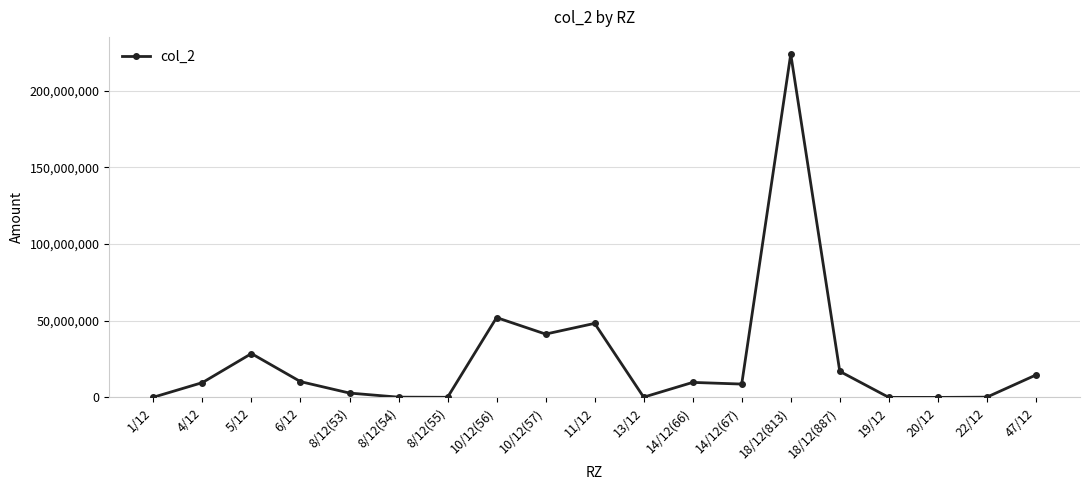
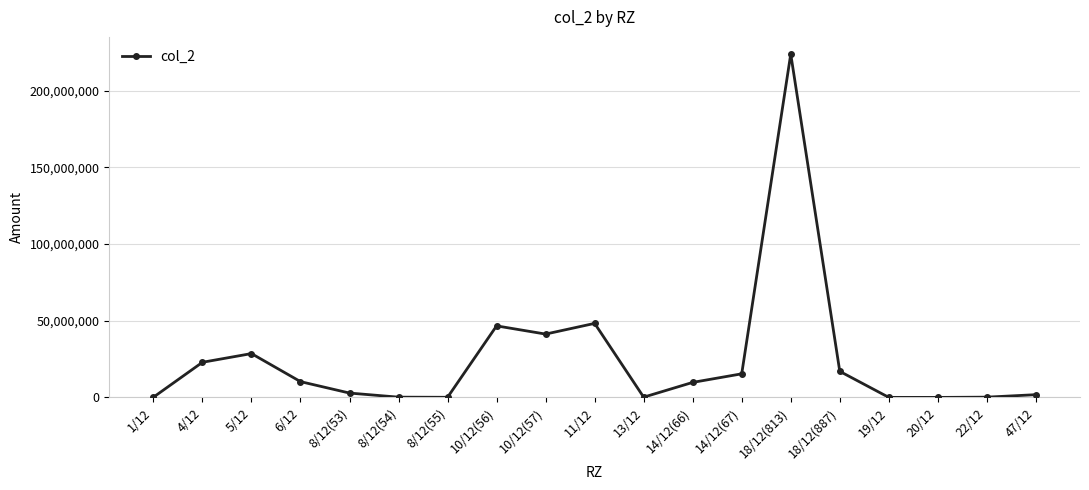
  {
    "1/12": "0",
-   "4/12": "10,000,000",
+   "4/12": "23,000,000",
    "5/12": "29,000,000",
    "6/12": "10,000,000",
    "8/12(53)": "3,000,000",
    "8/12(54)": "0",
    "8/12(55)": "0",
-   "10/12(56)": "52,000,000",
+   "10/12(56)": "47,000,000",
    "10/12(57)": "41,000,000",
    "11/12": "48,000,000",
    "13/12": "0",
    "14/12(66)": "10,000,000",
-   "14/12(67)": "9,000,000",
+   "14/12(67)": "15,000,000",
    "18/12(813)": "224,000,000",
    "18/12(887)": "17,000,000",
    "19/12": "0",
    "20/12": "0",
    "22/12": "0",
-   "47/12": "15,000,000"
+   "47/12": "2,000,000"
  }
